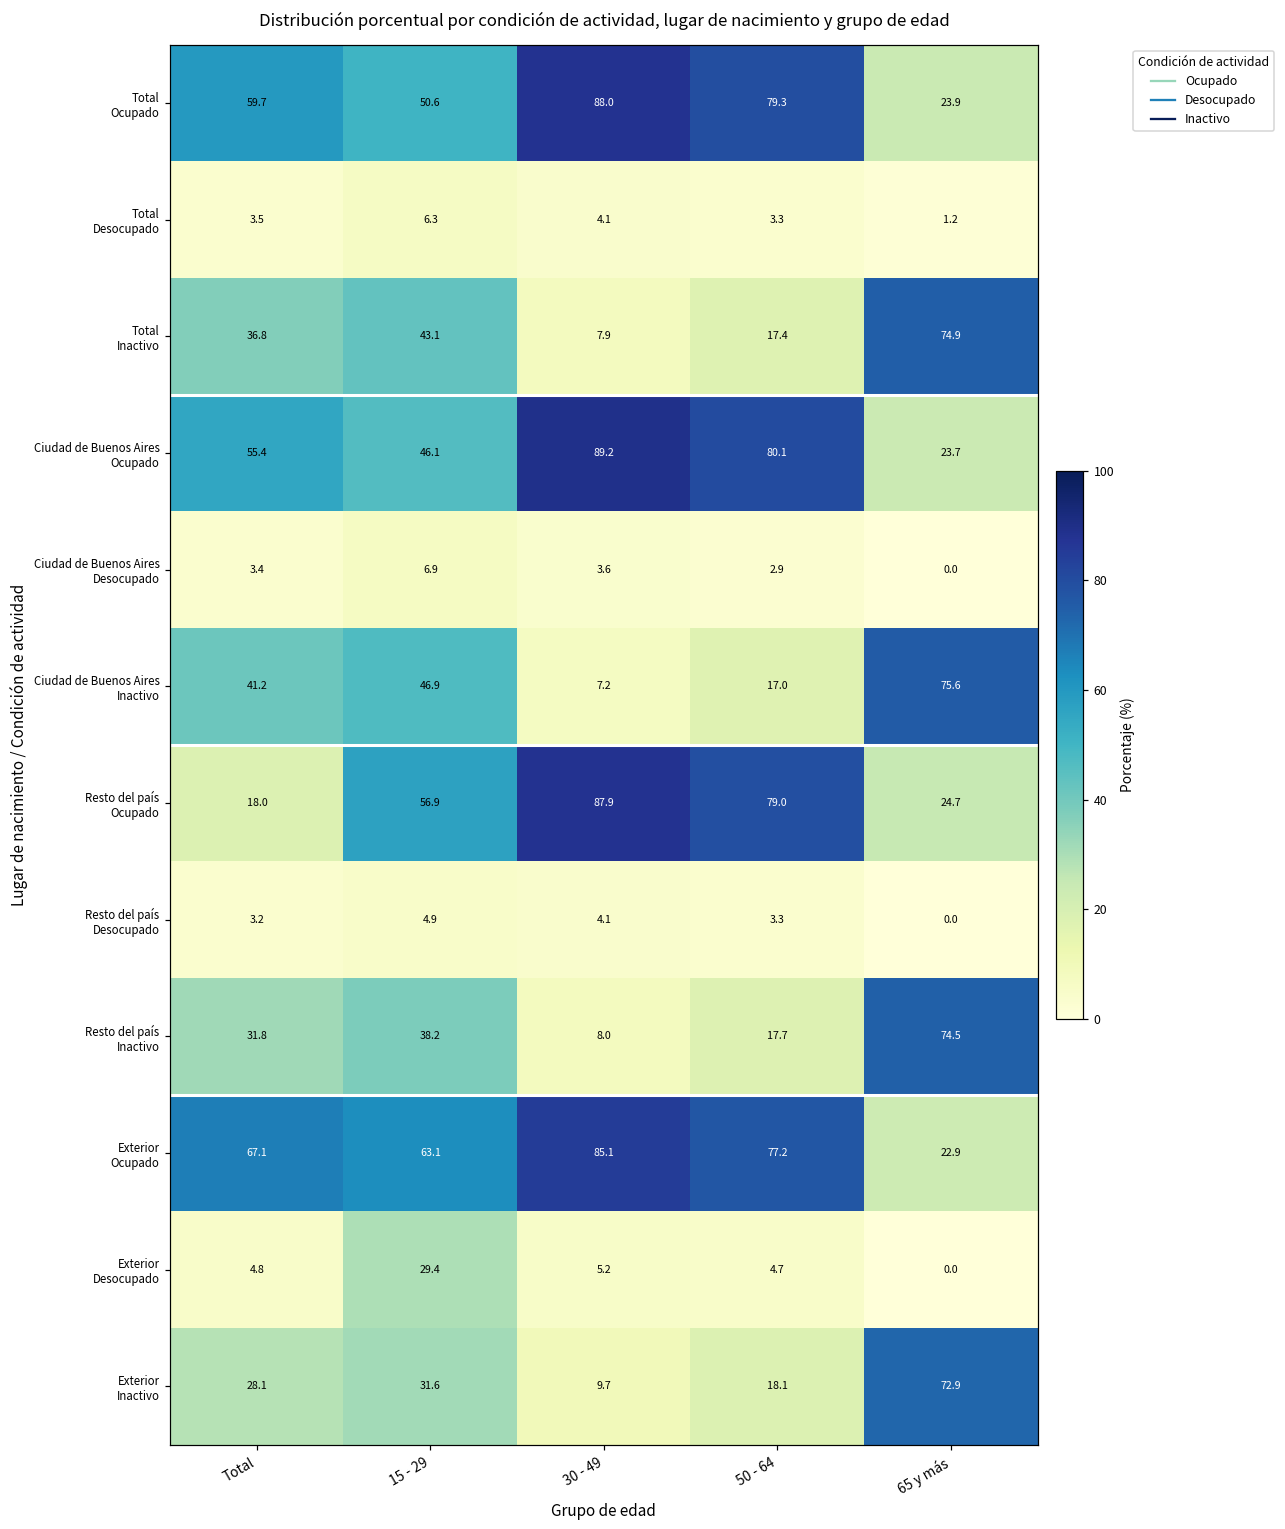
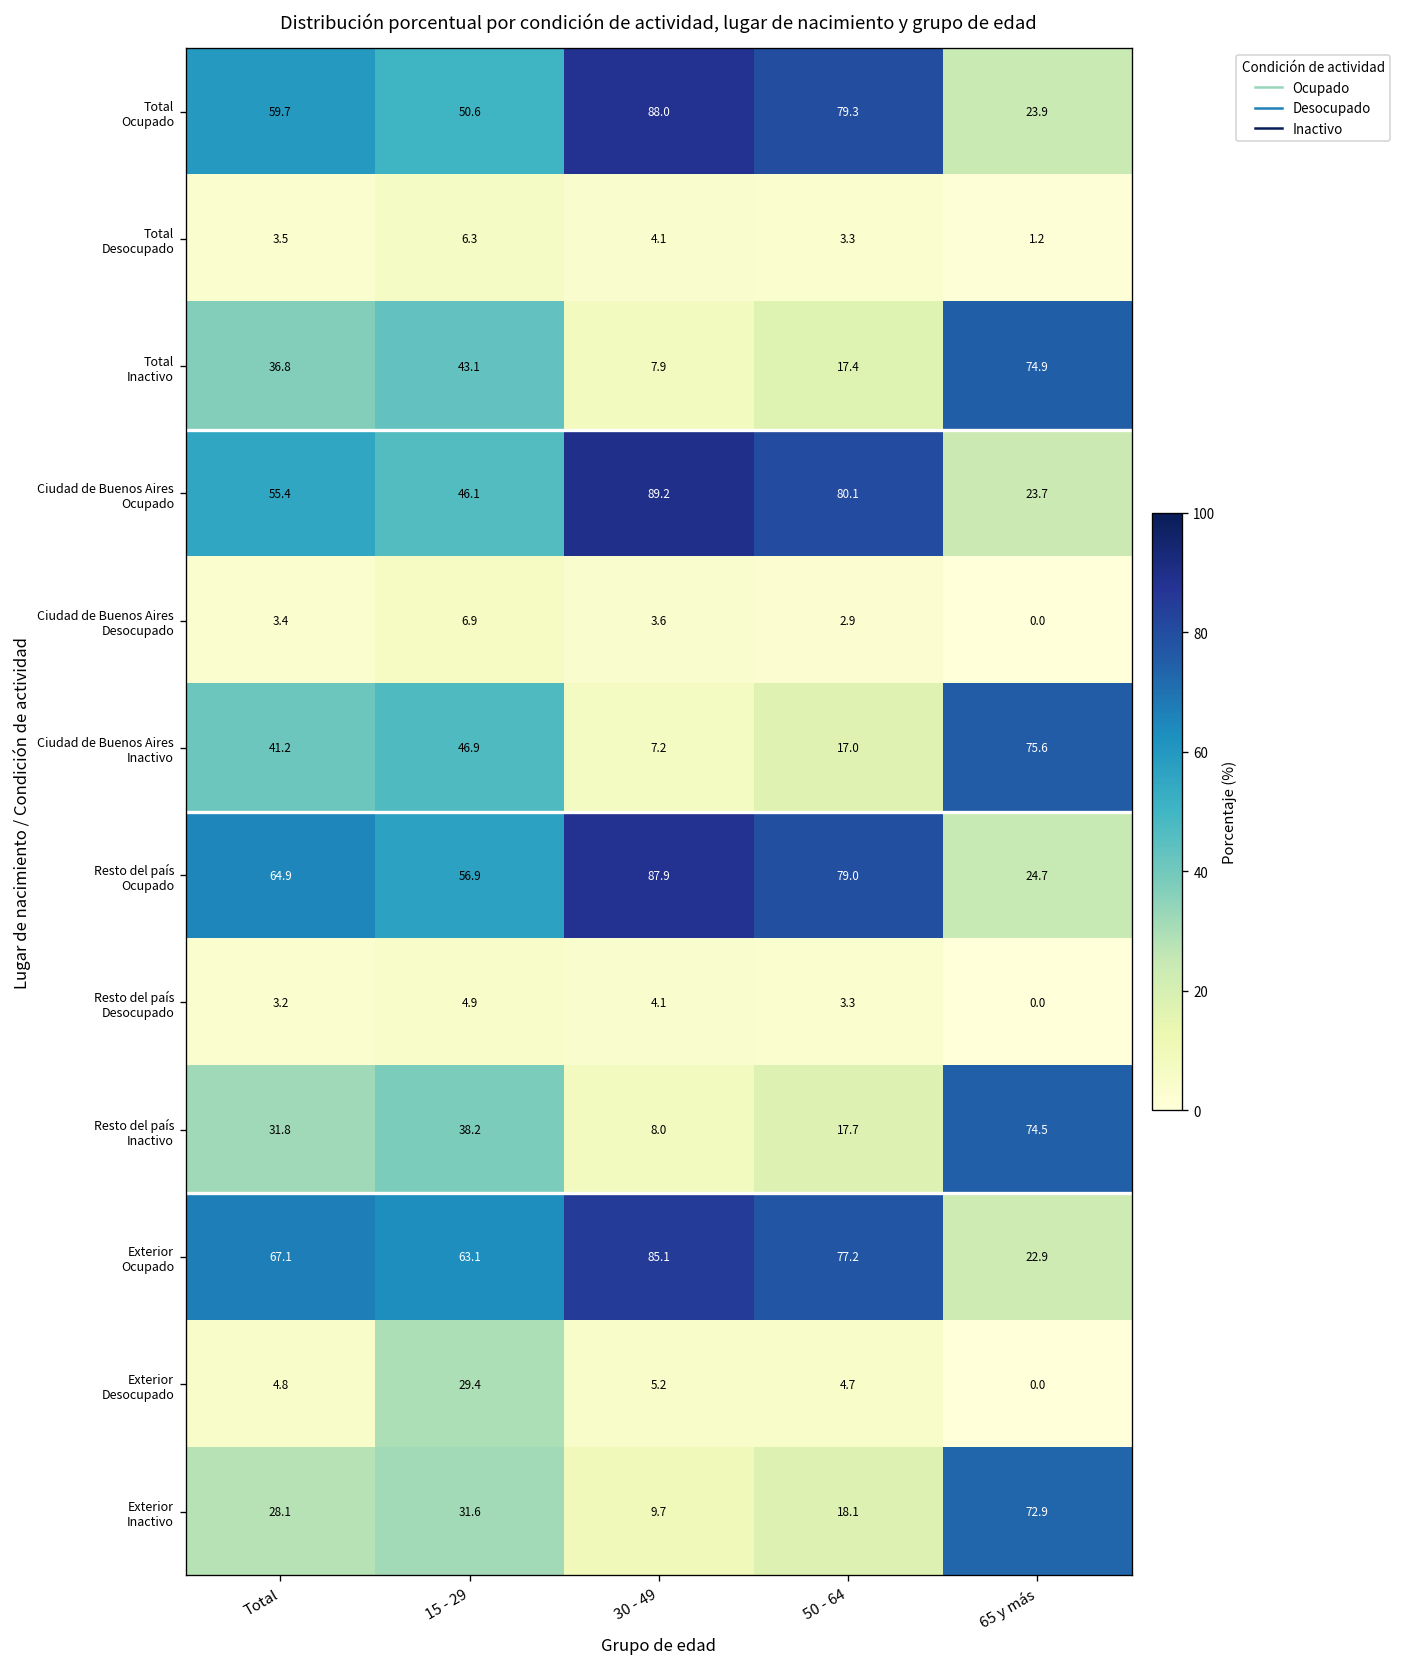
  {
    "Total Ocupado": {
      "Total": 59.7,
      "15 - 29": 50.6,
      "30 - 49": 88.0,
      "50 - 64": 79.3,
      "65 y más": 23.9
    },
    "Total Desocupado": {
      "Total": 3.5,
      "15 - 29": 6.3,
      "30 - 49": 4.1,
      "50 - 64": 3.3,
      "65 y más": 1.2
    },
    "Total Inactivo": {
      "Total": 36.8,
      "15 - 29": 43.1,
      "30 - 49": 7.9,
      "50 - 64": 17.4,
      "65 y más": 74.9
    },
    "Ciudad de Buenos Aires Ocupado": {
      "Total": 55.4,
      "15 - 29": 46.1,
      "30 - 49": 89.2,
      "50 - 64": 80.1,
      "65 y más": 23.7
    },
    "Ciudad de Buenos Aires Desocupado": {
      "Total": 3.4,
      "15 - 29": 6.9,
      "30 - 49": 3.6,
      "50 - 64": 2.9,
      "65 y más": 0.0
    },
    "Ciudad de Buenos Aires Inactivo": {
      "Total": 41.2,
      "15 - 29": 46.9,
      "30 - 49": 7.2,
      "50 - 64": 17.0,
      "65 y más": 75.6
    },
    "Resto del país Ocupado": {
-     "Total": 18.0,
+     "Total": 64.9,
      "15 - 29": 56.9,
      "30 - 49": 87.9,
      "50 - 64": 79.0,
      "65 y más": 24.7
    },
    "Resto del país Desocupado": {
      "Total": 3.2,
      "15 - 29": 4.9,
      "30 - 49": 4.1,
      "50 - 64": 3.3,
      "65 y más": 0.0
    },
    "Resto del país Inactivo": {
      "Total": 31.8,
      "15 - 29": 38.2,
      "30 - 49": 8.0,
      "50 - 64": 17.7,
      "65 y más": 74.5
    },
    "Exterior Ocupado": {
      "Total": 67.1,
      "15 - 29": 63.1,
      "30 - 49": 85.1,
      "50 - 64": 77.2,
      "65 y más": 22.9
    },
    "Exterior Desocupado": {
      "Total": 4.8,
      "15 - 29": 29.4,
      "30 - 49": 5.2,
      "50 - 64": 4.7,
      "65 y más": 0.0
    },
    "Exterior Inactivo": {
      "Total": 28.1,
      "15 - 29": 31.6,
      "30 - 49": 9.7,
      "50 - 64": 18.1,
      "65 y más": 72.9
    }
  }
